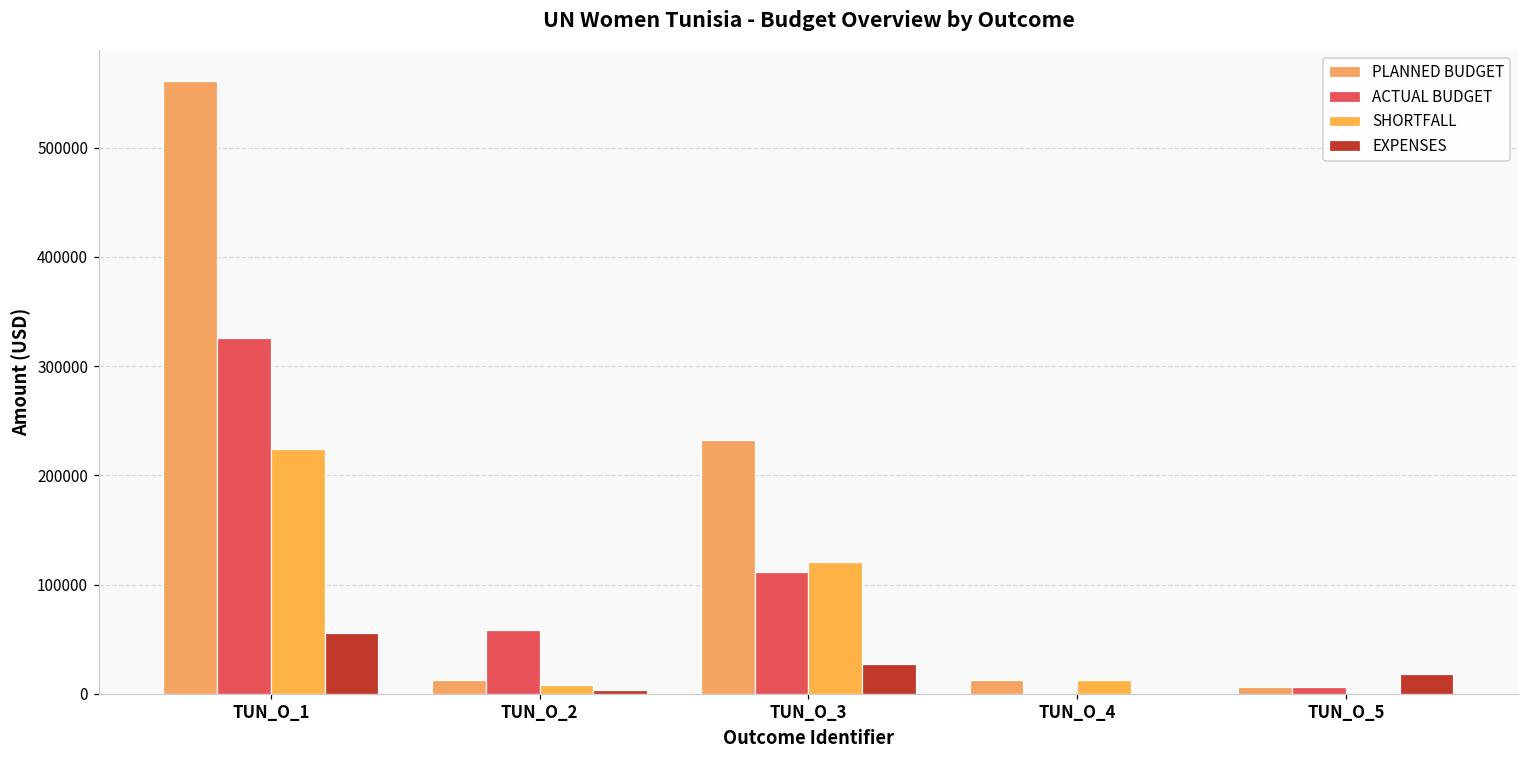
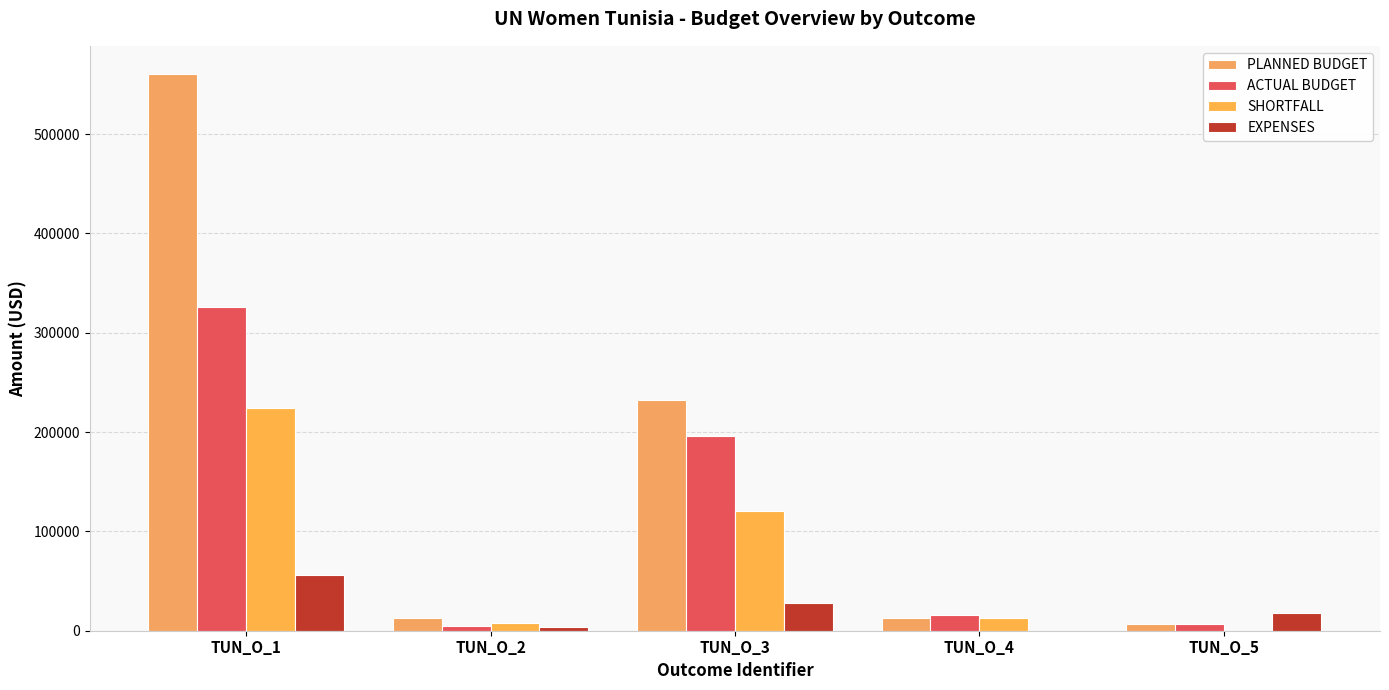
  {
    "ACTUAL BUDGET": {
      "TUN_O_1": 330000,
-     "TUN_O_2": 60000,
-     "TUN_O_3": 110000,
-     "TUN_O_4": 0,
+     "TUN_O_2": 0,
+     "TUN_O_3": 200000,
+     "TUN_O_4": 20000,
      "TUN_O_5": 10000
    },
    "EXPENSES": {
      "TUN_O_1": 60000,
      "TUN_O_2": 0,
      "TUN_O_3": 30000,
      "TUN_O_4": 0,
      "TUN_O_5": 20000
    }
  }
